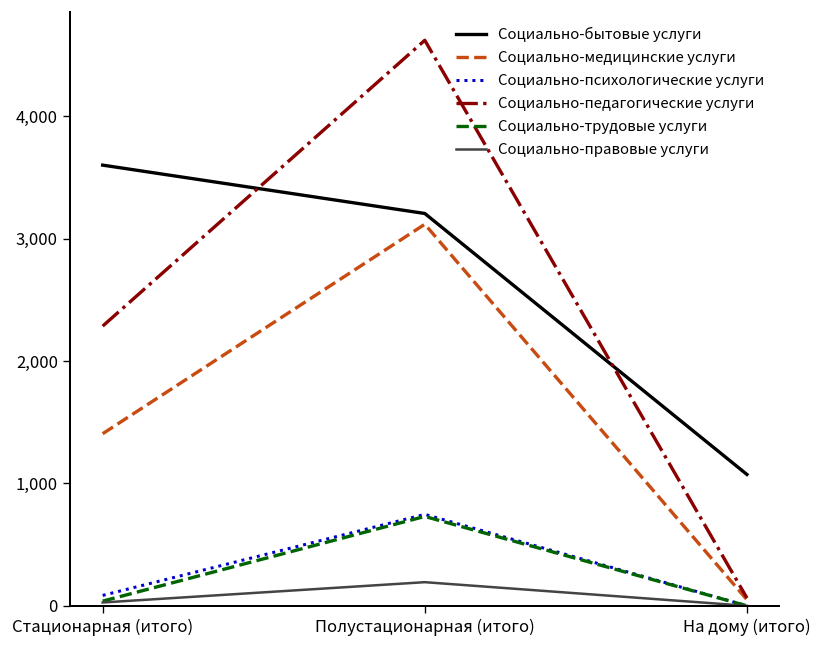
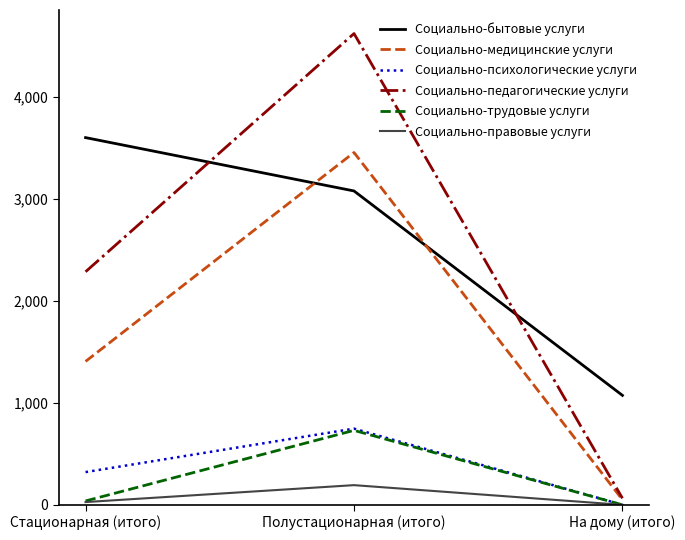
  {
    "Социально-бытовые услуги": {
      "Стационарная (итого)": "3,600",
-     "Полустационарная (итого)": "3,210",
+     "Полустационарная (итого)": "3,080",
      "На дому (итого)": "1,070"
    },
    "Социально-медицинские услуги": {
      "Стационарная (итого)": "1,410",
-     "Полустационарная (итого)": "3,120"
+     "Полустационарная (итого)": "3,450"
    },
    "Социально-психологические услуги": {
-     "Стационарная (итого)": "90"
+     "Стационарная (итого)": "320"
    },
    "Социально-педагогические услуги": {
      "Стационарная (итого)": "2,290",
      "Полустационарная (итого)": "4,620"
    },
    "Социально-правовые услуги": {
      "Полустационарная (итого)": "190"
    }
  }
